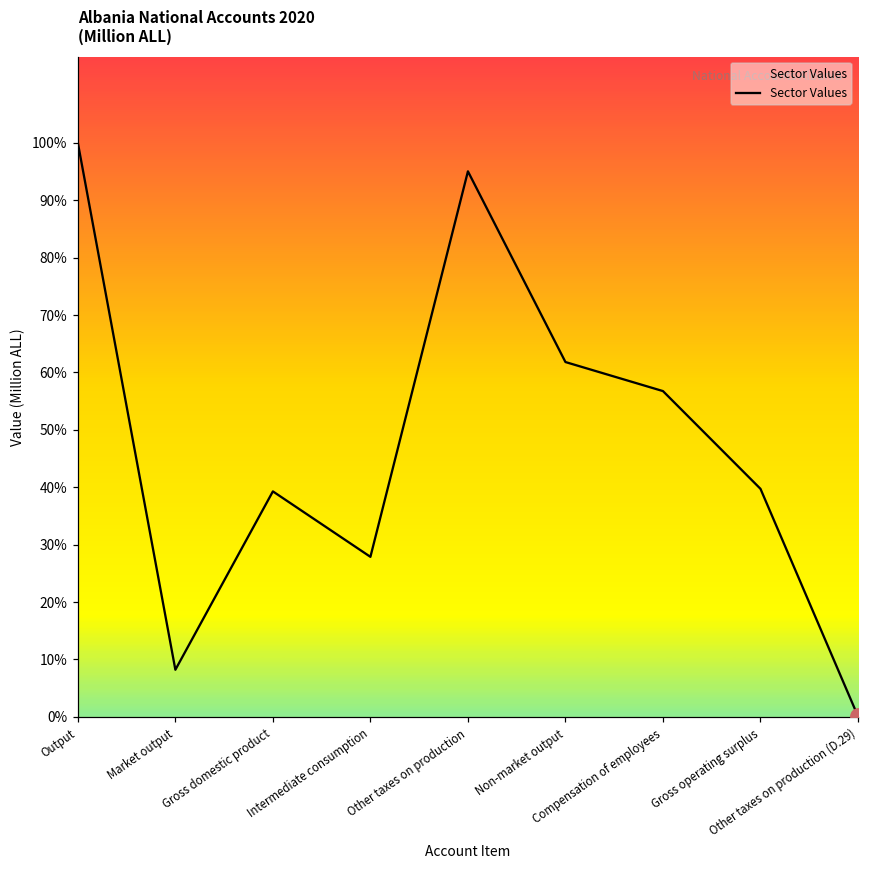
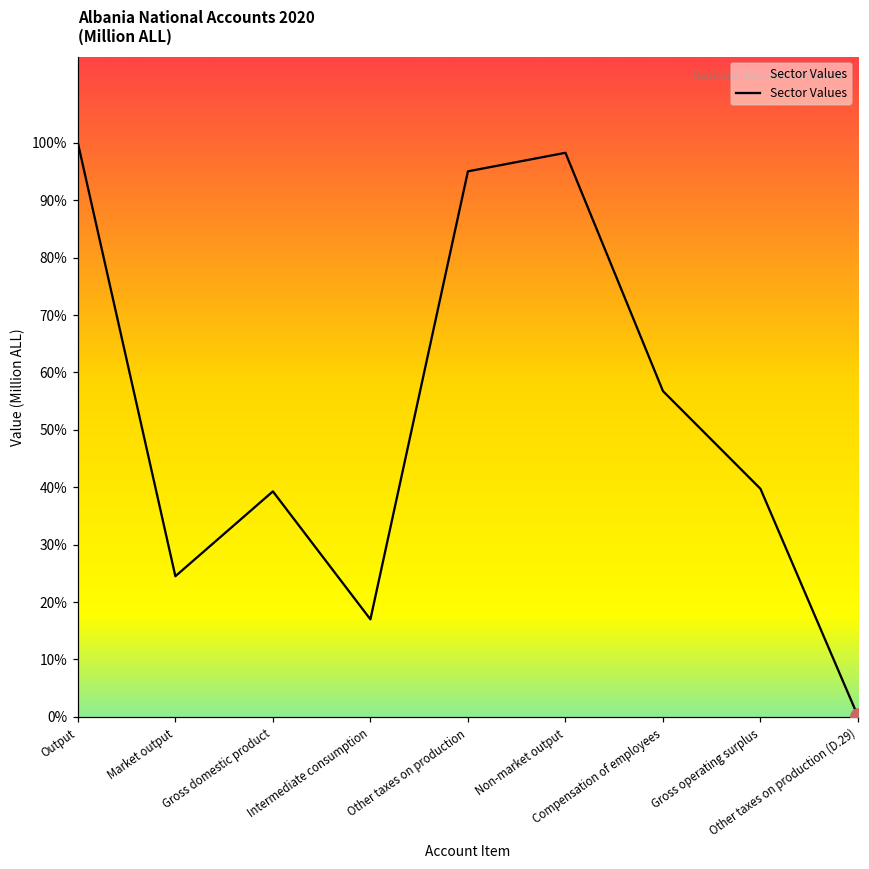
  {
    "Sector Values": {
      "Output": "100%",
-     "Market output": "8%",
+     "Market output": "24%",
      "Gross domestic product": "39%",
-     "Intermediate consumption": "28%",
+     "Intermediate consumption": "17%",
      "Other taxes on production": "95%",
-     "Non-market output": "62%",
+     "Non-market output": "98%",
      "Compensation of employees": "57%",
      "Gross operating surplus": "40%"
    }
  }
